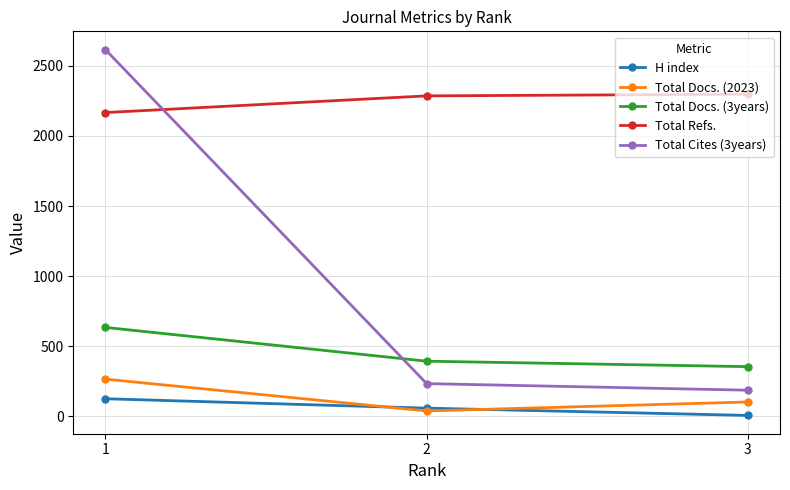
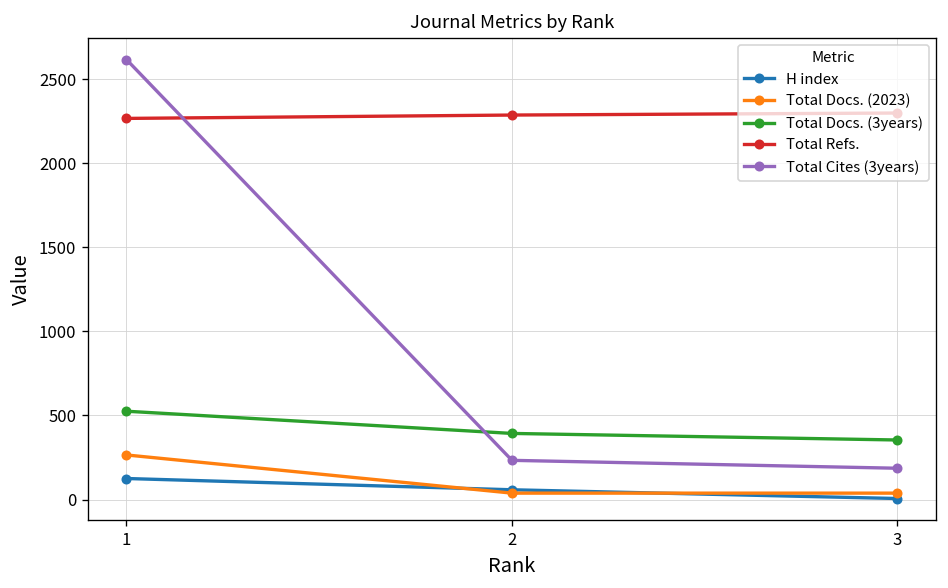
  {
    "H index": {
      "1": 130,
      "2": 60,
      "3": 10
    },
    "Total Docs. (2023)": {
      "1": 270,
      "2": 40,
-     "3": 100
+     "3": 40
    },
    "Total Docs. (3years)": {
-     "1": 630,
+     "1": 530,
      "2": 390,
      "3": 350
    },
    "Total Refs.": {
-     "1": 2170,
+     "1": 2270,
      "2": 2290
    },
    "Total Cites (3years)": {
      "1": 2620,
      "2": 230,
      "3": 190
    }
  }
